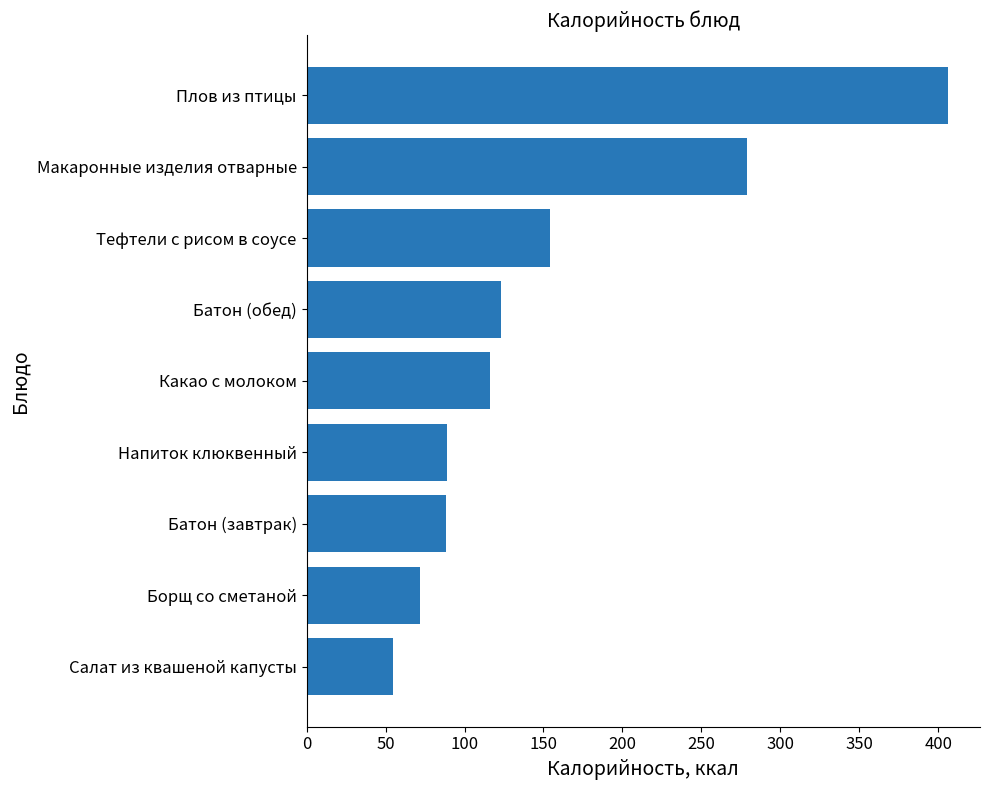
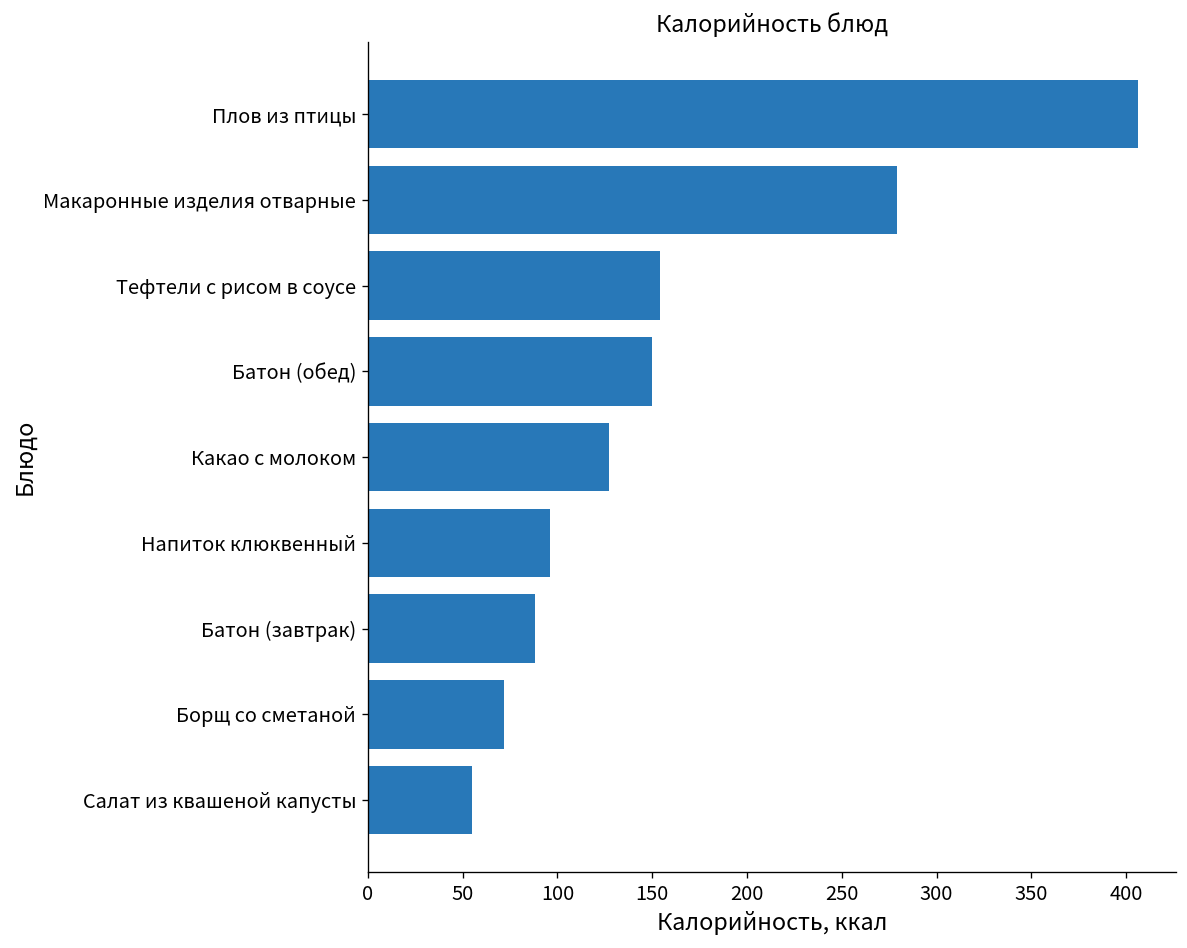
  {
    "Плов из птицы": 406,
    "Макаронные изделия отварные": 279,
    "Тефтели с рисом в соусе": 154,
-   "Батон (обед)": 123,
-   "Какао с молоком": 116,
-   "Напиток клюквенный": 89,
+   "Батон (обед)": 150,
+   "Какао с молоком": 127,
+   "Напиток клюквенный": 96,
    "Батон (завтрак)": 88,
    "Борщ со сметаной": 72,
    "Салат из квашеной капусты": 55
  }
